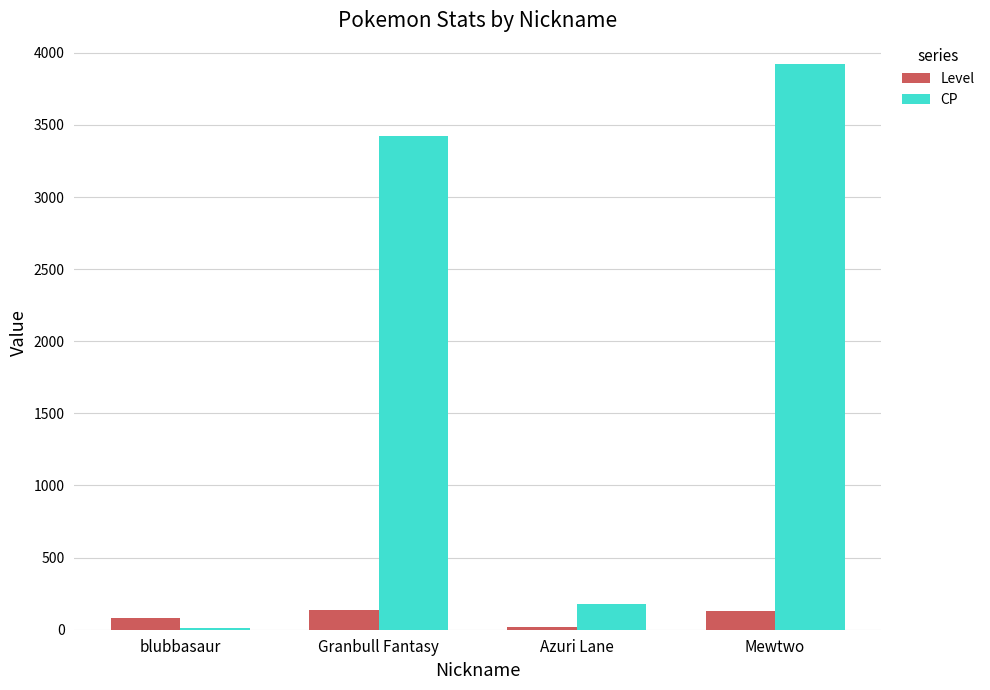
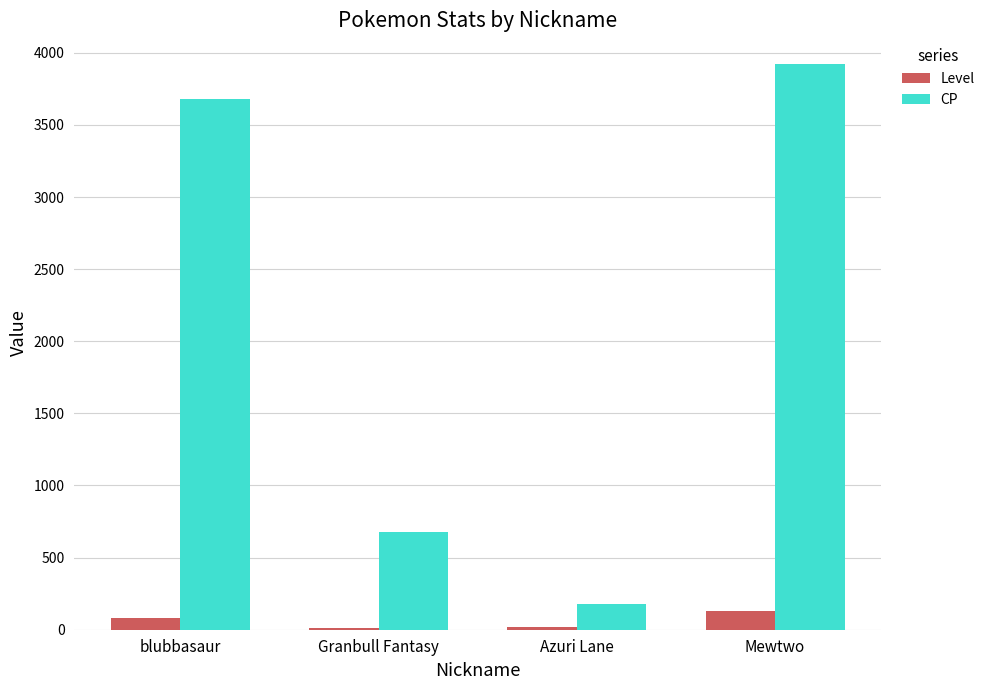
  {
    "Level": {
      "blubbasaur": 80,
-     "Granbull Fantasy": 140,
+     "Granbull Fantasy": 10,
      "Azuri Lane": 20,
      "Mewtwo": 130
    },
    "CP": {
-     "blubbasaur": 10,
-     "Granbull Fantasy": 3420,
+     "blubbasaur": 3680,
+     "Granbull Fantasy": 680,
      "Azuri Lane": 180,
      "Mewtwo": 3930
    }
  }
